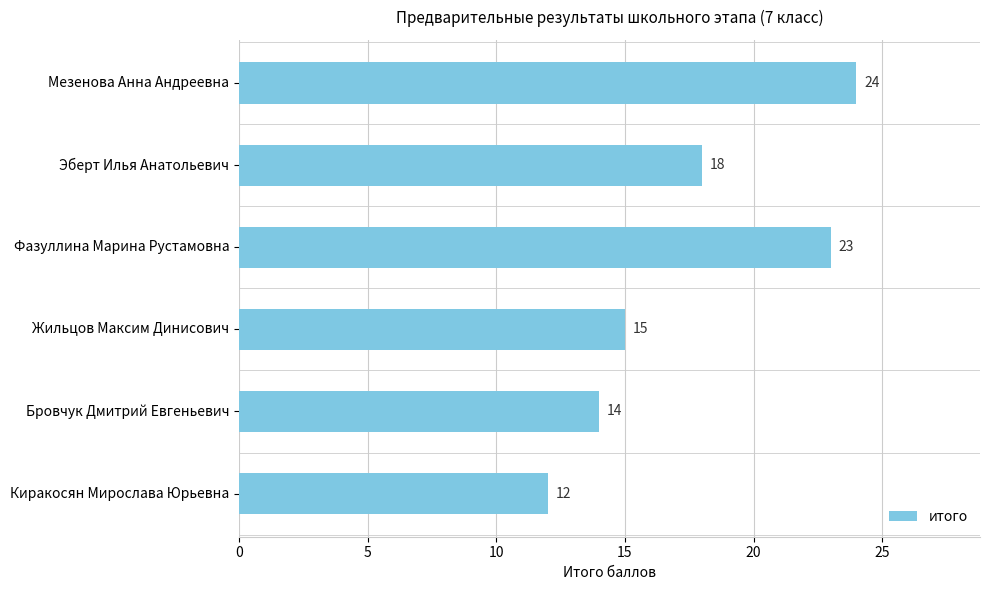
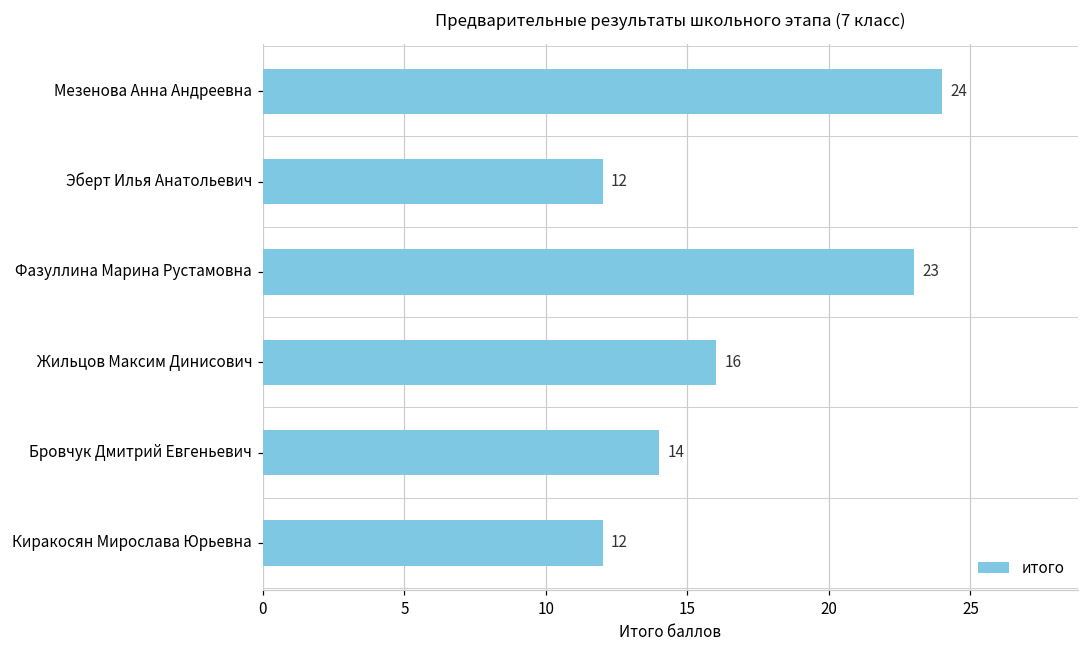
  {
    "Мезенова Анна Андреевна": 24,
-   "Эберт Илья Анатольевич": 18,
+   "Эберт Илья Анатольевич": 12,
    "Фазуллина Марина Рустамовна": 23,
-   "Жильцов Максим Динисович": 15,
+   "Жильцов Максим Динисович": 16,
    "Бровчук Дмитрий Евгеньевич": 14,
    "Киракосян Мирослава Юрьевна": 12
  }
